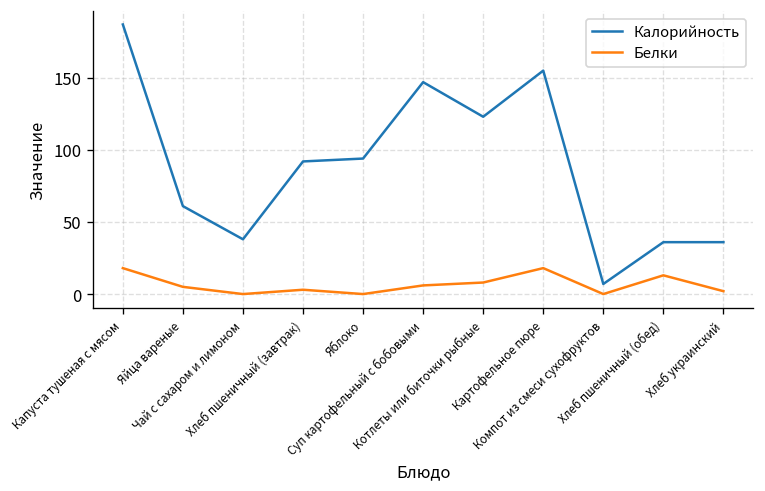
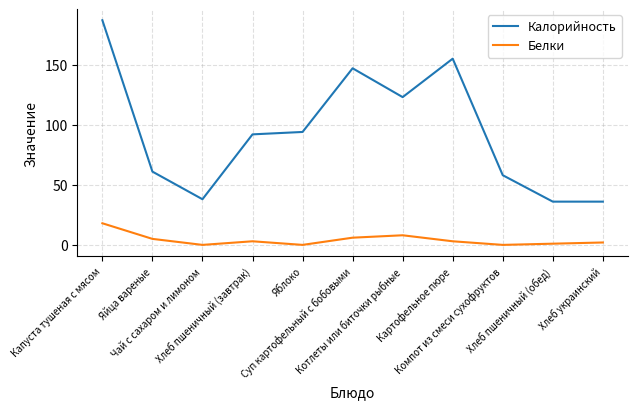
  {
    "Калорийность": {
      "Капуста тушеная с мясом": 187,
      "Яйца вареные": 61,
      "Чай с сахаром и лимоном": 38,
      "Хлеб пшеничный (завтрак)": 92,
      "Яблоко": 94,
      "Суп картофельный с бобовыми": 147,
      "Котлеты или биточки рыбные": 123,
      "Картофельное пюре": 155,
-     "Компот из смеси сухофруктов": 7,
+     "Компот из смеси сухофруктов": 58,
      "Хлеб пшеничный (обед)": 36,
      "Хлеб украинский": 36
    },
    "Белки": {
      "Капуста тушеная с мясом": 18,
      "Яйца вареные": 5,
      "Чай с сахаром и лимоном": 0,
      "Хлеб пшеничный (завтрак)": 3,
      "Яблоко": 0,
      "Суп картофельный с бобовыми": 6,
      "Котлеты или биточки рыбные": 8,
-     "Картофельное пюре": 18,
+     "Картофельное пюре": 3,
      "Компот из смеси сухофруктов": 0,
-     "Хлеб пшеничный (обед)": 13,
+     "Хлеб пшеничный (обед)": 1,
      "Хлеб украинский": 2
    }
  }
